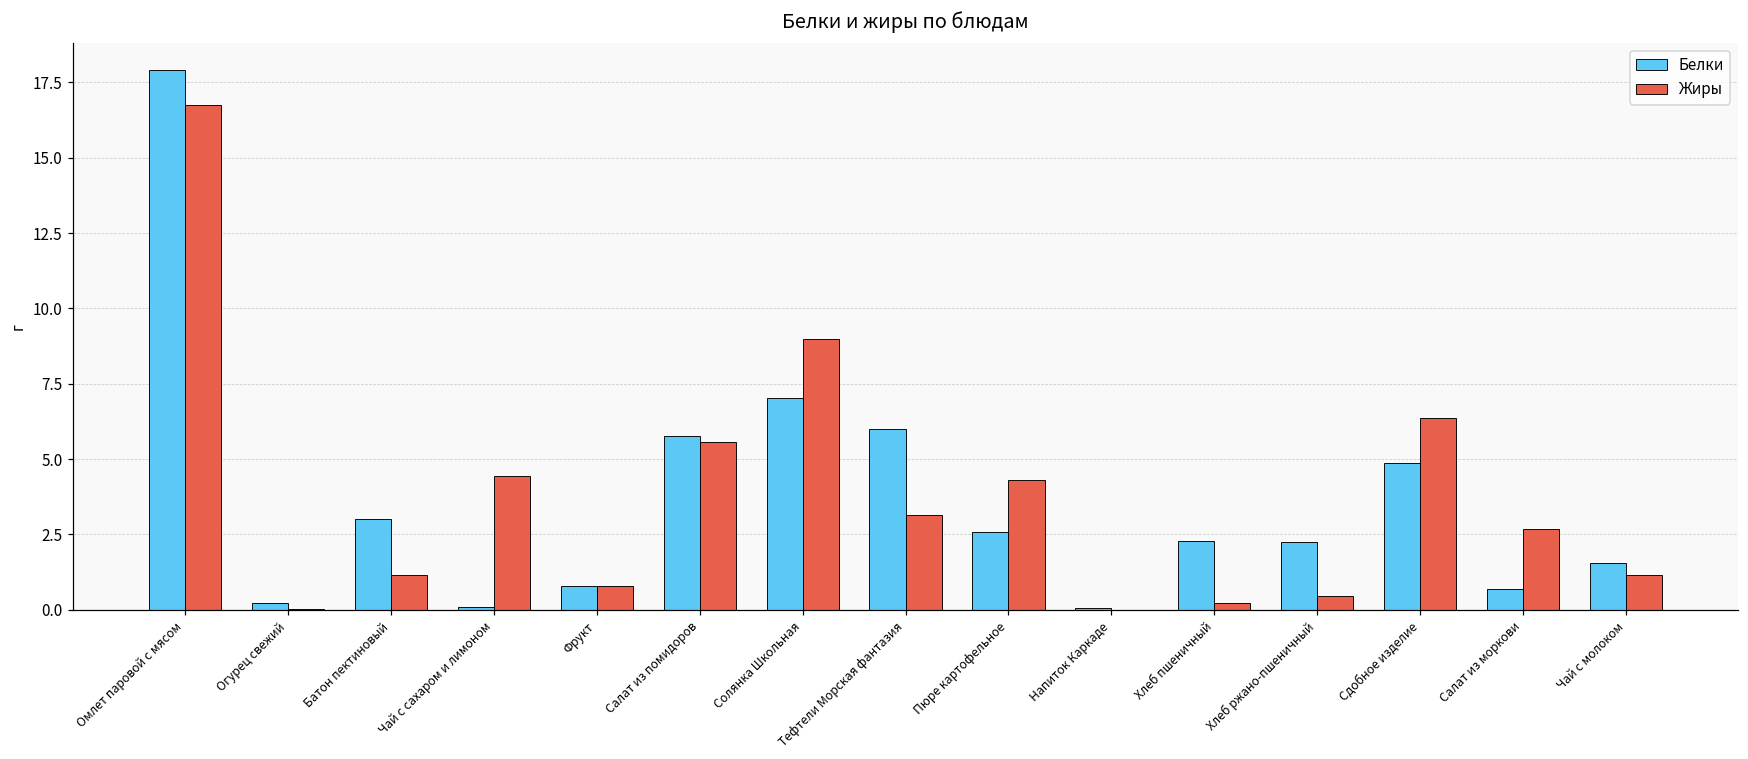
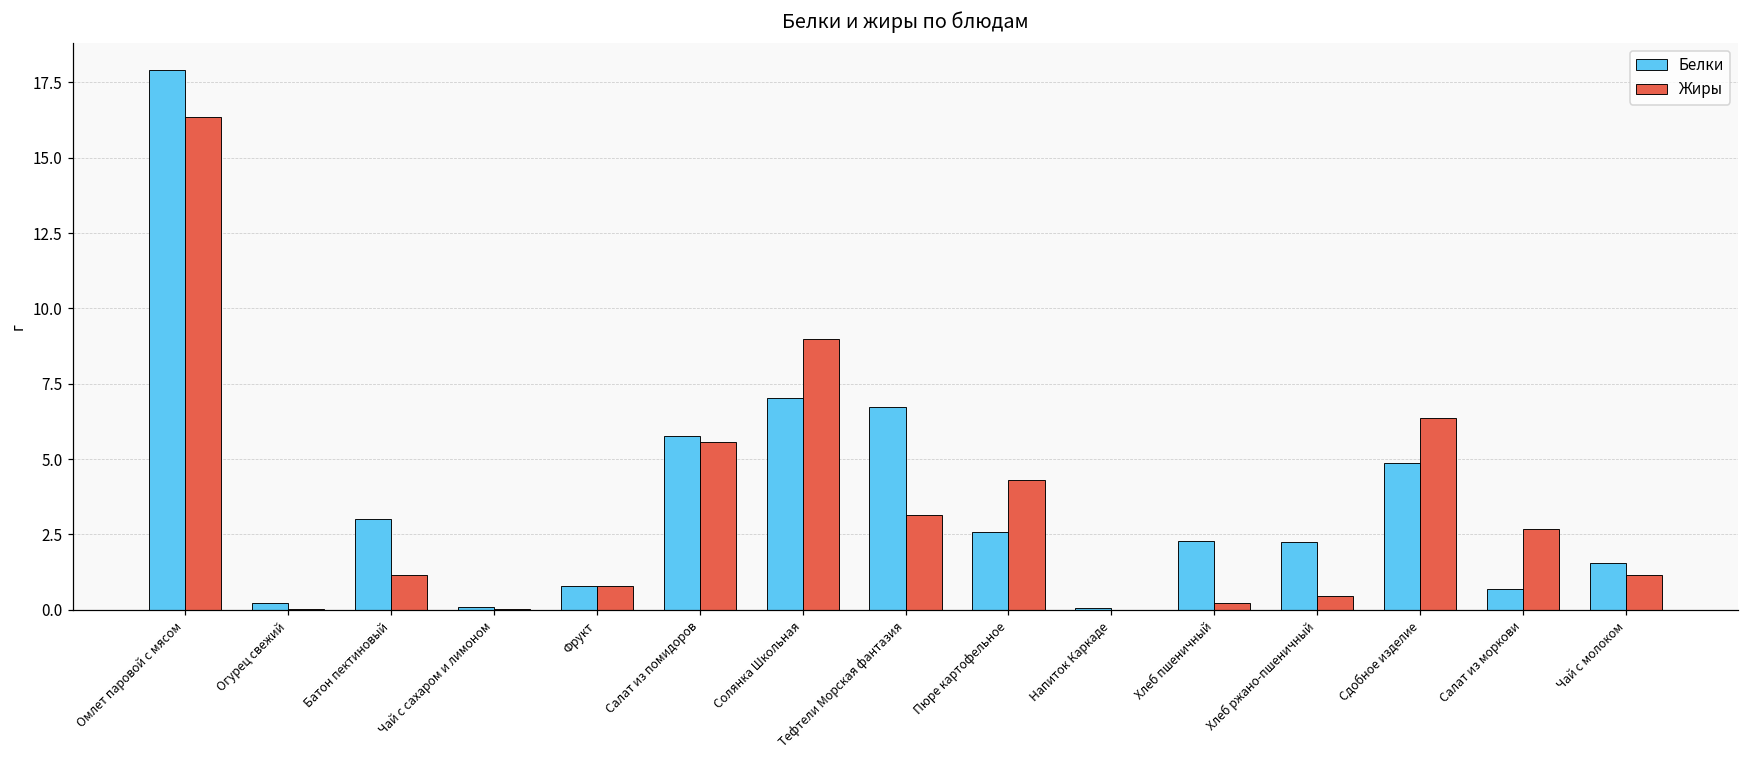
  {
    "Белки": {
      "Омлет паровой с мясом": 17.9,
      "Огурец свежий": 0.2,
      "Батон пектиновый": 3.0,
      "Фрукт": 0.8,
      "Салат из помидоров": 5.8,
      "Солянка Школьная": 7.0,
-     "Тефтели Морская фантазия": 6.0,
+     "Тефтели Морская фантазия": 6.7,
      "Пюре картофельное": 2.6,
      "Хлеб пшеничный": 2.3,
      "Хлеб ржано-пшеничный": 2.2,
      "Сдобное изделие": 4.9,
      "Салат из моркови": 0.7,
      "Чай с молоком": 1.5
    },
    "Жиры": {
-     "Омлет паровой с мясом": 16.8,
+     "Омлет паровой с мясом": 16.4,
      "Батон пектиновый": 1.2,
-     "Чай с сахаром и лимоном": 4.4,
+     "Чай с сахаром и лимоном": 0.0,
      "Фрукт": 0.8,
      "Салат из помидоров": 5.6,
      "Солянка Школьная": 9.0,
      "Тефтели Морская фантазия": 3.1,
      "Пюре картофельное": 4.3,
      "Напиток Каркаде": 0.0,
      "Хлеб пшеничный": 0.2,
      "Хлеб ржано-пшеничный": 0.4,
      "Сдобное изделие": 6.4,
      "Салат из моркови": 2.7,
      "Чай с молоком": 1.1
    }
  }
